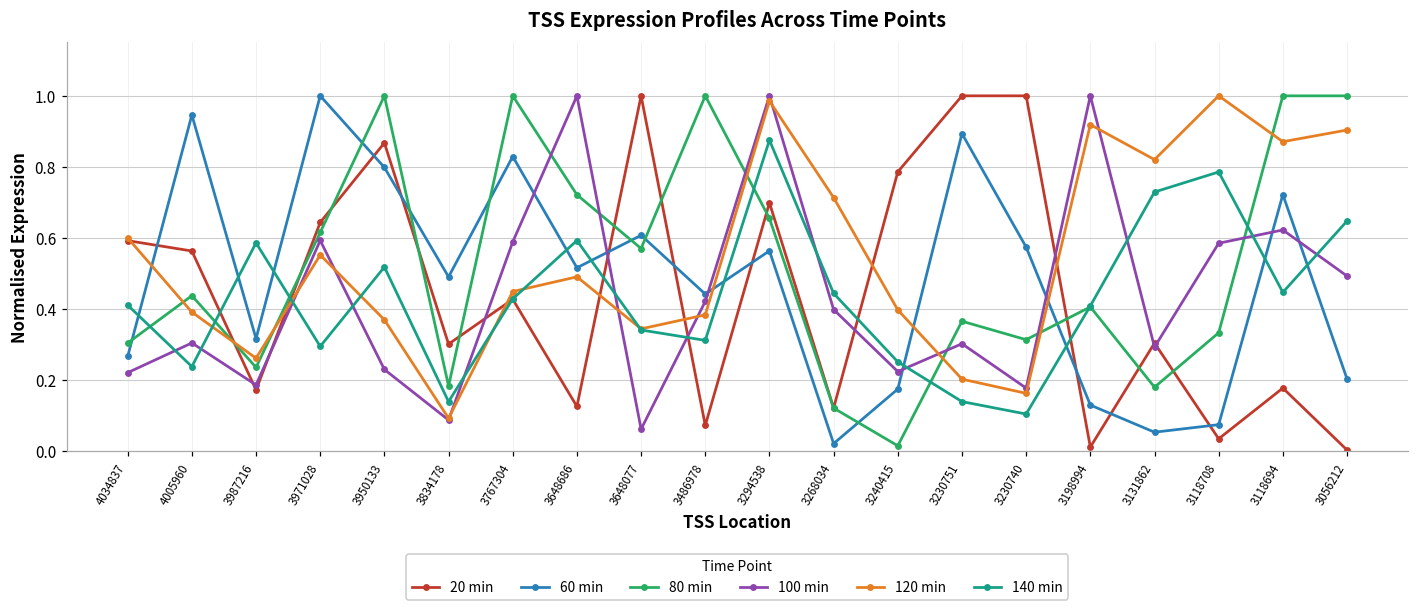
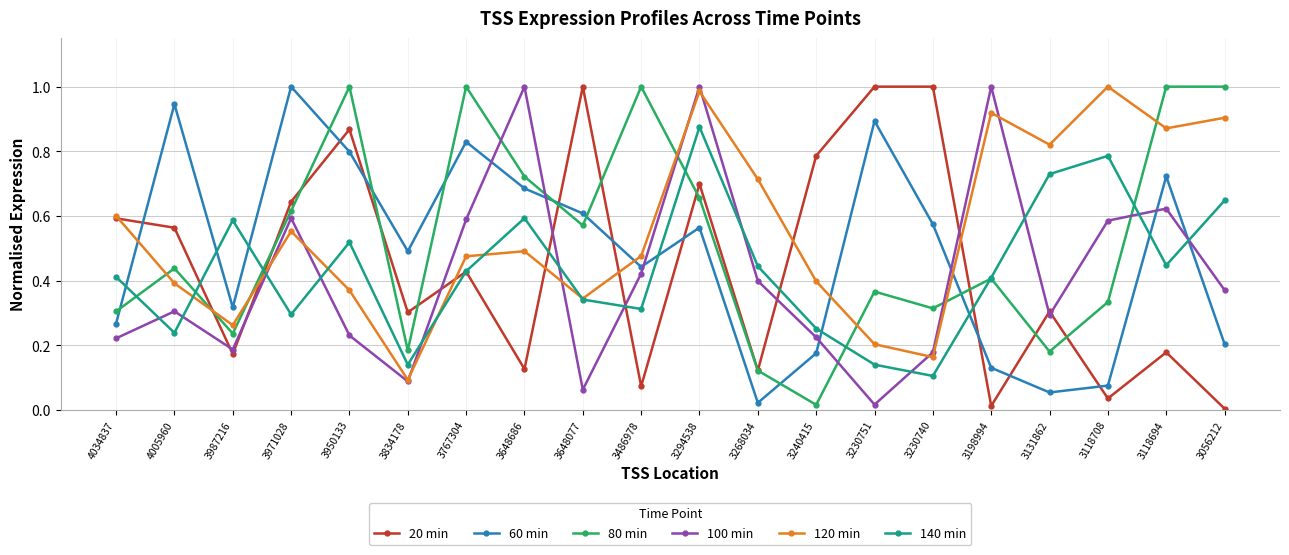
  {
    "20 min": {
      "4005960": 0.56,
      "3987216": 0.17,
      "3971028": 0.64,
      "3950133": 0.87,
      "3834178": 0.30,
      "3648686": 0.13,
      "3648077": 1.00,
      "3486978": 0.07,
      "3294538": 0.70,
      "3240415": 0.79,
      "3230751": 1.00,
      "3230740": 1.00,
      "3198994": 0.01,
      "3131862": 0.30,
      "3118708": 0.04,
      "3118694": 0.18,
      "3056212": 0.00
    },
    "60 min": {
      "4034837": 0.27,
      "4005960": 0.95,
      "3987216": 0.32,
      "3971028": 1.00,
      "3950133": 0.80,
      "3834178": 0.49,
      "3767304": 0.83,
-     "3648686": 0.52,
+     "3648686": 0.69,
      "3648077": 0.61,
      "3486978": 0.44,
      "3294538": 0.56,
      "3268034": 0.02,
      "3240415": 0.18,
      "3230751": 0.89,
      "3230740": 0.57,
      "3198994": 0.13,
      "3131862": 0.05,
      "3118708": 0.08,
      "3118694": 0.72,
      "3056212": 0.20
    },
    "100 min": {
      "4034837": 0.22,
      "4005960": 0.31,
      "3987216": 0.19,
      "3971028": 0.59,
      "3950133": 0.23,
      "3767304": 0.59,
      "3648686": 1.00,
      "3648077": 0.06,
      "3486978": 0.42,
      "3294538": 1.00,
      "3268034": 0.40,
      "3240415": 0.22,
-     "3230751": 0.30,
+     "3230751": 0.02,
      "3230740": 0.18,
      "3198994": 1.00,
      "3131862": 0.29,
      "3118708": 0.59,
      "3118694": 0.62,
-     "3056212": 0.49
+     "3056212": 0.37
    },
    "120 min": {
      "4005960": 0.39,
      "3987216": 0.26,
      "3971028": 0.55,
      "3950133": 0.37,
-     "3767304": 0.45,
+     "3767304": 0.48,
      "3648686": 0.49,
-     "3486978": 0.38,
+     "3486978": 0.48,
      "3294538": 0.99,
      "3268034": 0.71,
      "3240415": 0.40,
      "3230751": 0.20,
      "3230740": 0.16,
      "3198994": 0.92,
      "3131862": 0.82,
      "3118708": 1.00,
      "3118694": 0.87,
      "3056212": 0.90
    }
  }
